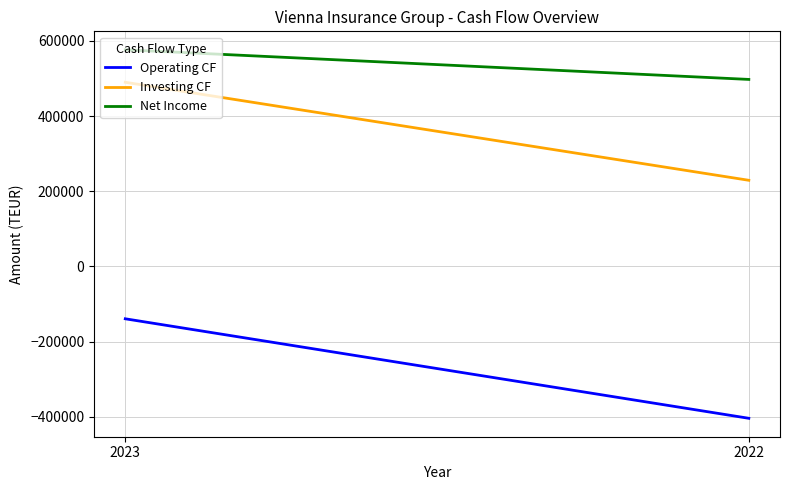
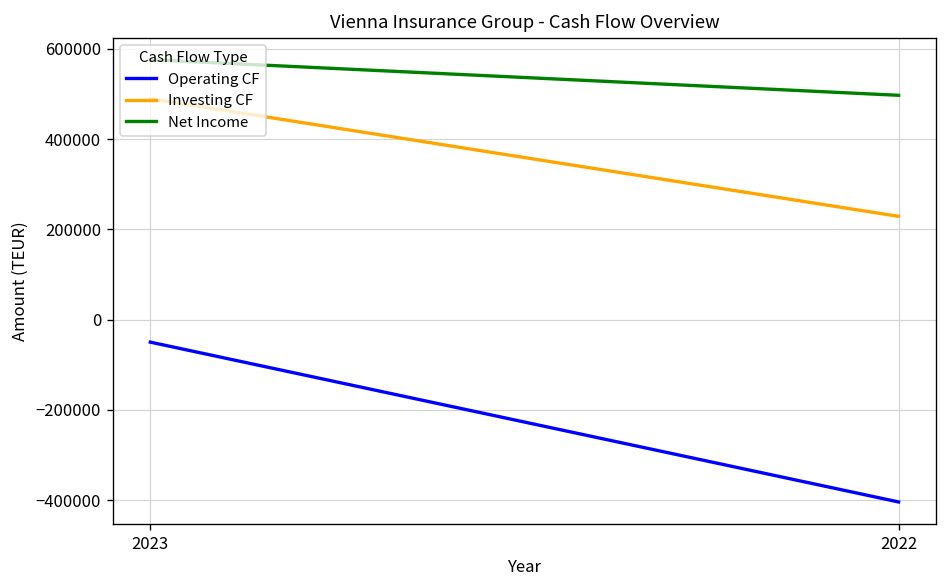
  {
    "Operating CF": {
-     "2023": -140000,
+     "2023": -50000,
      "2022": -400000
    },
    "Investing CF": {
      "2022": 230000
    },
    "Net Income": {
      "2022": 500000
    }
  }
